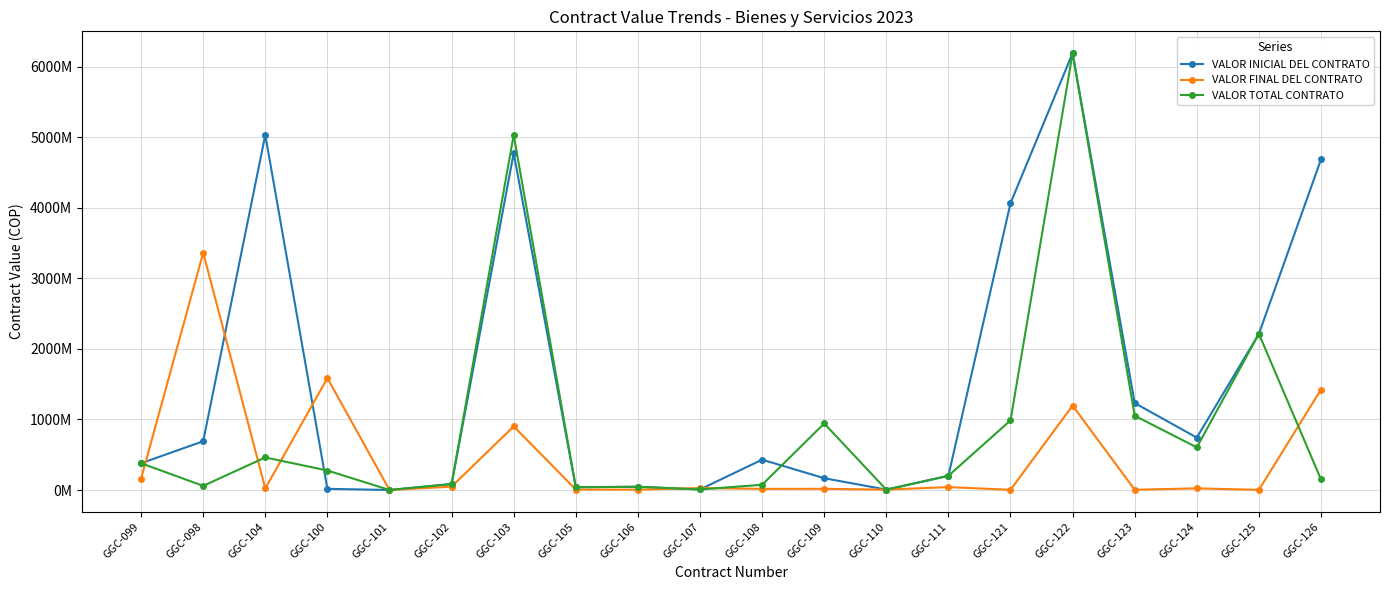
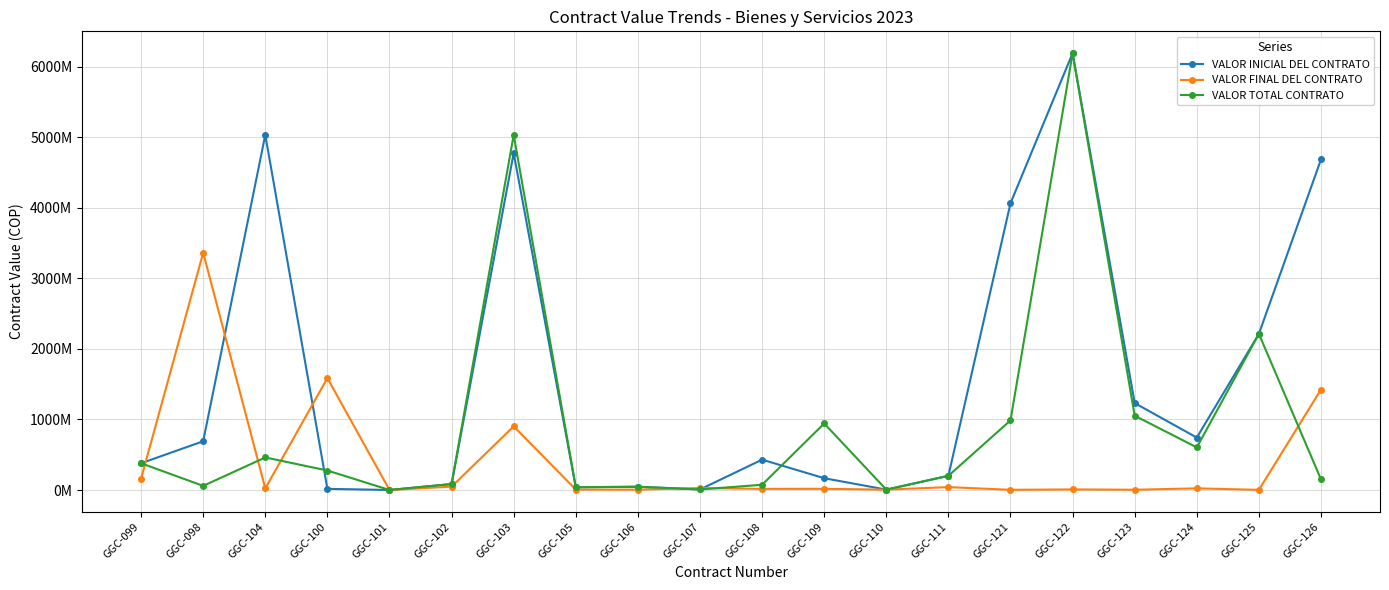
  {
    "VALOR INICIAL DEL CONTRATO": {
      "GGC-098": 700000000,
      "GGC-104": 5000000000,
      "GGC-100": 0,
      "GGC-103": 4800000000,
      "GGC-108": 400000000,
      "GGC-109": 200000000,
      "GGC-121": 4100000000,
      "GGC-123": 1200000000,
      "GGC-124": 700000000,
      "GGC-126": 4700000000
    },
    "VALOR FINAL DEL CONTRATO": {
      "GGC-099": 200000000,
      "GGC-098": 3400000000,
      "GGC-104": 0,
      "GGC-100": 1600000000,
      "GGC-102": 0,
      "GGC-103": 900000000,
      "GGC-106": 0,
      "GGC-108": 0,
      "GGC-109": 0,
      "GGC-111": 0,
      "GGC-121": 0,
-     "GGC-122": 1200000000,
+     "GGC-122": 0,
      "GGC-123": 0,
      "GGC-124": 0,
      "GGC-125": 0,
      "GGC-126": 1400000000
    },
    "VALOR TOTAL CONTRATO": {
      "GGC-098": 100000000,
      "GGC-104": 500000000,
      "GGC-100": 300000000,
      "GGC-103": 5000000000,
      "GGC-108": 100000000,
      "GGC-109": 900000000,
      "GGC-121": 1000000000,
      "GGC-123": 1100000000,
      "GGC-124": 600000000,
      "GGC-126": 100000000
    }
  }
